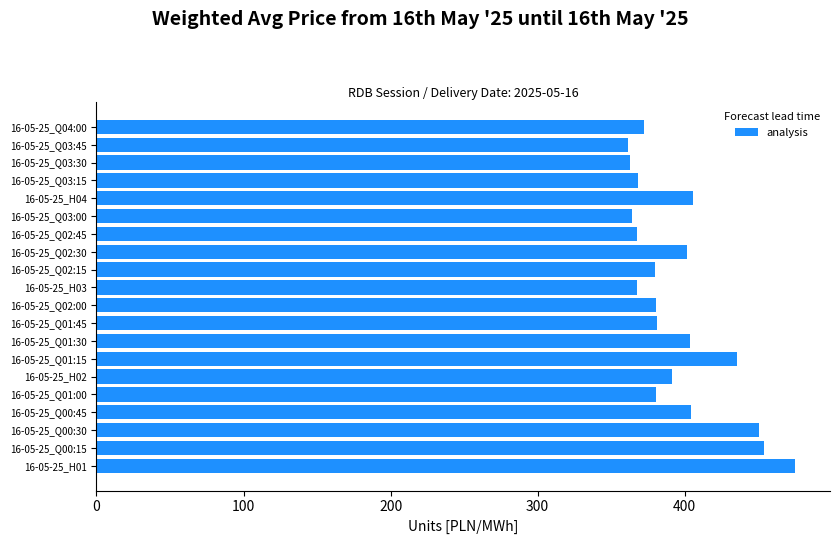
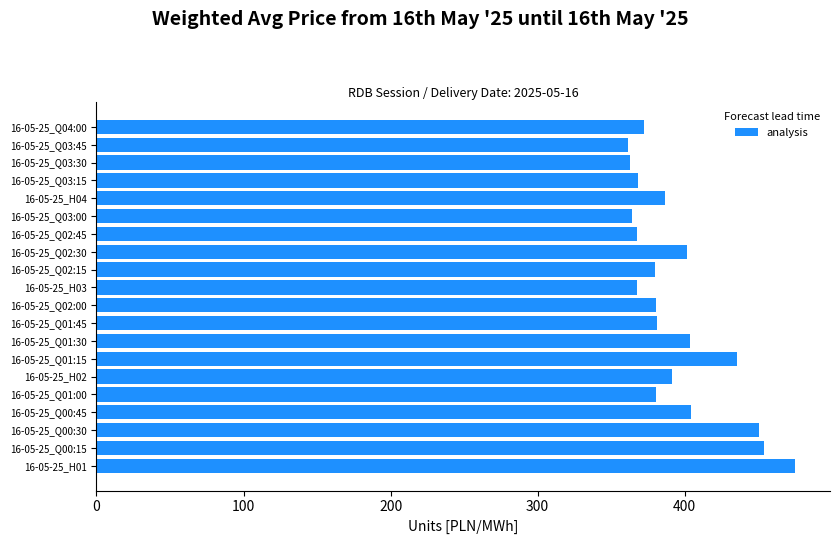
  {
    "16-05-25_Q04:00": 373,
    "16-05-25_Q03:45": 362,
    "16-05-25_Q03:30": 363,
    "16-05-25_Q03:15": 368,
-   "16-05-25_H04": 406,
+   "16-05-25_H04": 386,
    "16-05-25_Q03:00": 364,
    "16-05-25_Q02:45": 368,
    "16-05-25_Q02:30": 401,
    "16-05-25_Q02:15": 380,
    "16-05-25_H03": 367,
    "16-05-25_Q02:00": 381,
    "16-05-25_Q01:45": 381,
    "16-05-25_Q01:30": 404,
    "16-05-25_Q01:15": 435,
    "16-05-25_H02": 391,
    "16-05-25_Q01:00": 380,
    "16-05-25_Q00:45": 404,
    "16-05-25_Q00:30": 450,
    "16-05-25_Q00:15": 454,
    "16-05-25_H01": 475
  }
